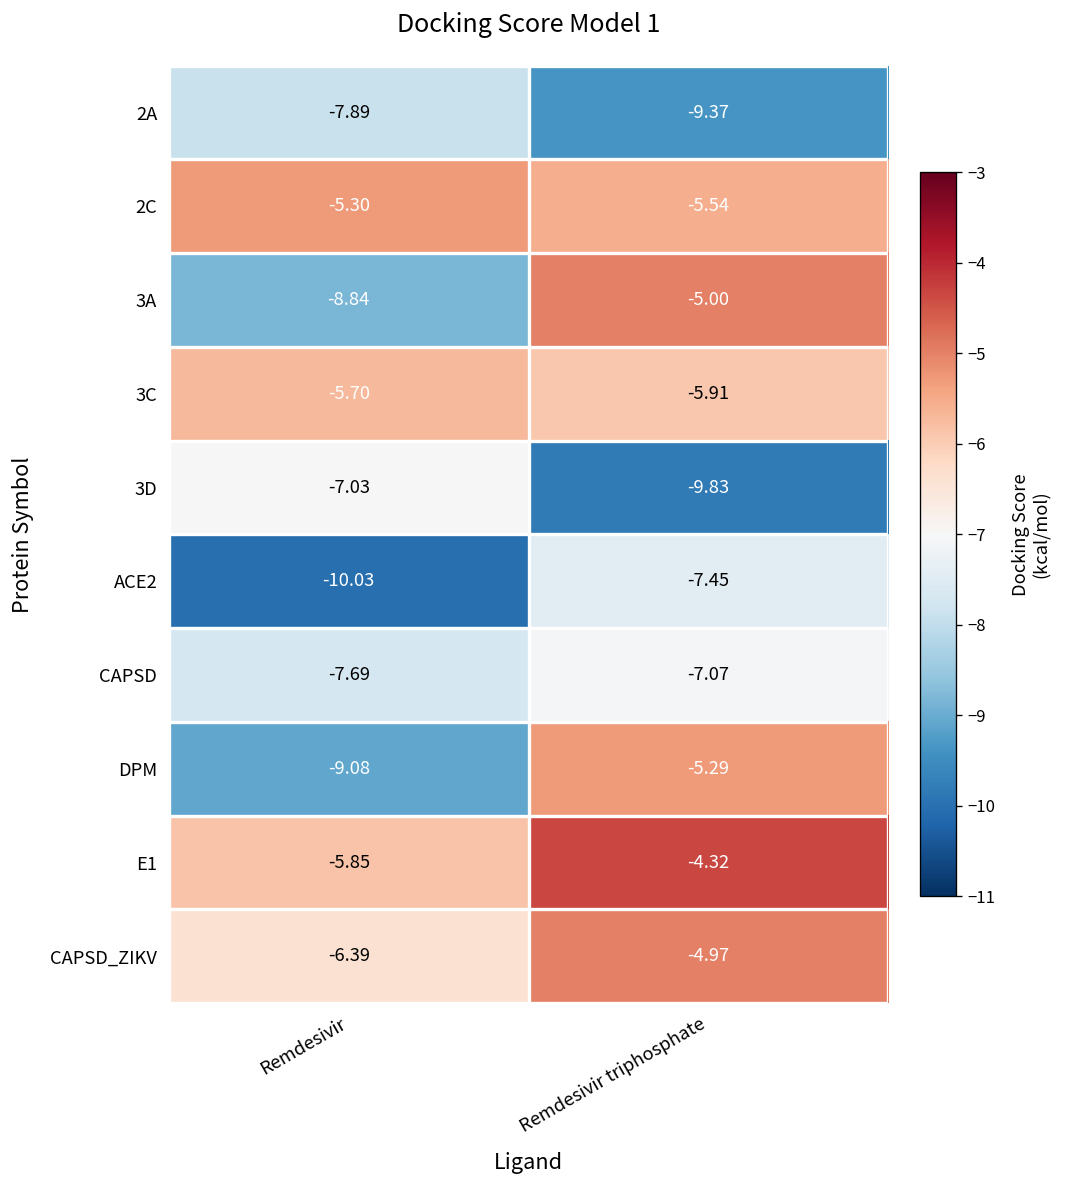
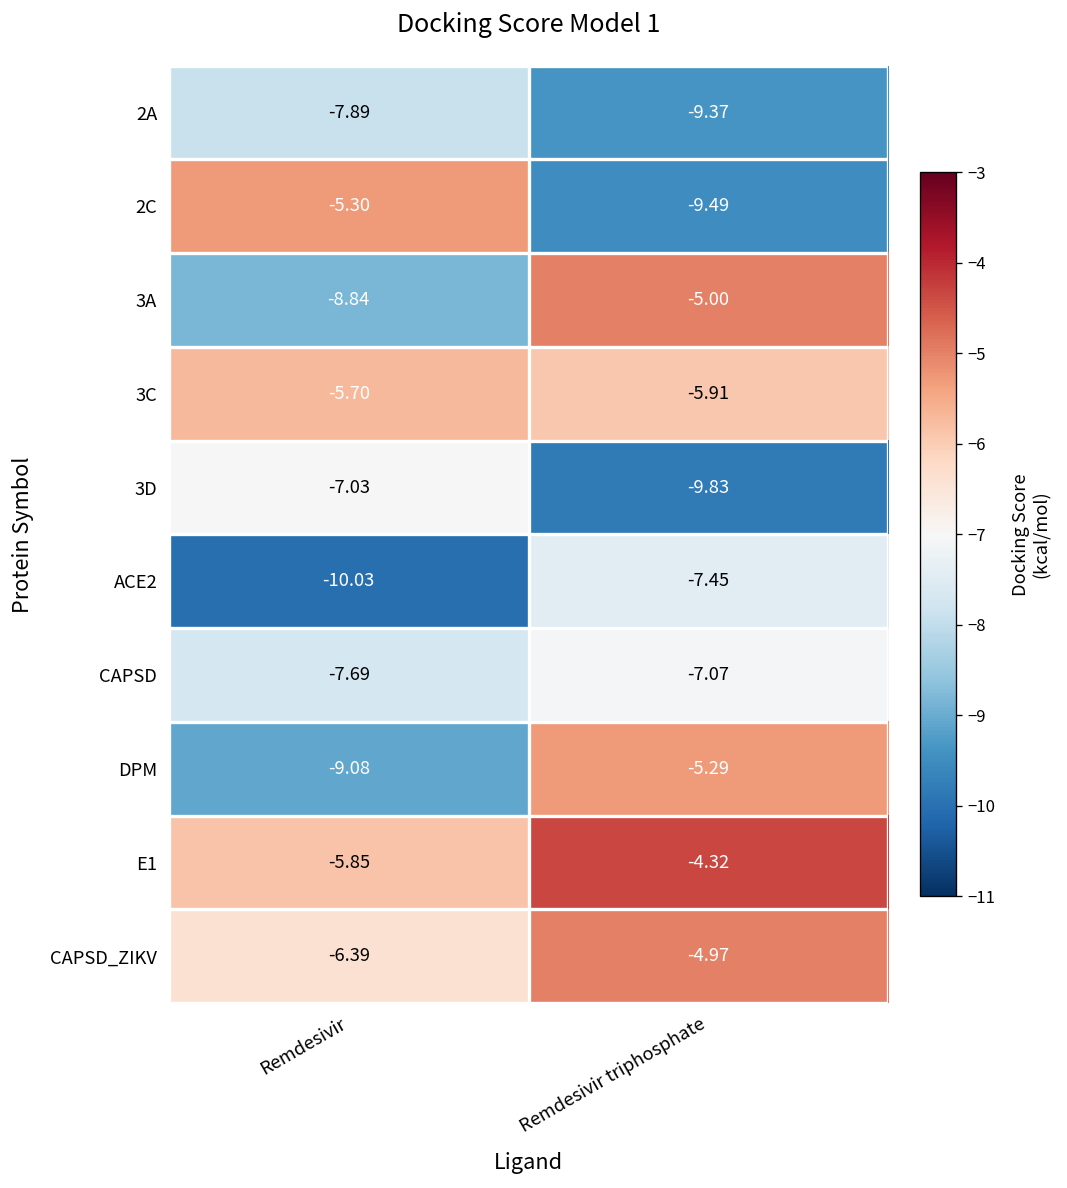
  {
    "2A": {
      "Remdesivir": -7.89,
      "Remdesivir triphosphate": -9.37
    },
    "2C": {
      "Remdesivir": -5.30,
-     "Remdesivir triphosphate": -5.54
+     "Remdesivir triphosphate": -9.49
    },
    "3A": {
      "Remdesivir": -8.84,
      "Remdesivir triphosphate": -5.00
    },
    "3C": {
      "Remdesivir": -5.70,
      "Remdesivir triphosphate": -5.91
    },
    "3D": {
      "Remdesivir": -7.03,
      "Remdesivir triphosphate": -9.83
    },
    "ACE2": {
      "Remdesivir": -10.03,
      "Remdesivir triphosphate": -7.45
    },
    "CAPSD": {
      "Remdesivir": -7.69,
      "Remdesivir triphosphate": -7.07
    },
    "DPM": {
      "Remdesivir": -9.08,
      "Remdesivir triphosphate": -5.29
    },
    "E1": {
      "Remdesivir": -5.85,
      "Remdesivir triphosphate": -4.32
    },
    "CAPSD_ZIKV": {
      "Remdesivir": -6.39,
      "Remdesivir triphosphate": -4.97
    }
  }
